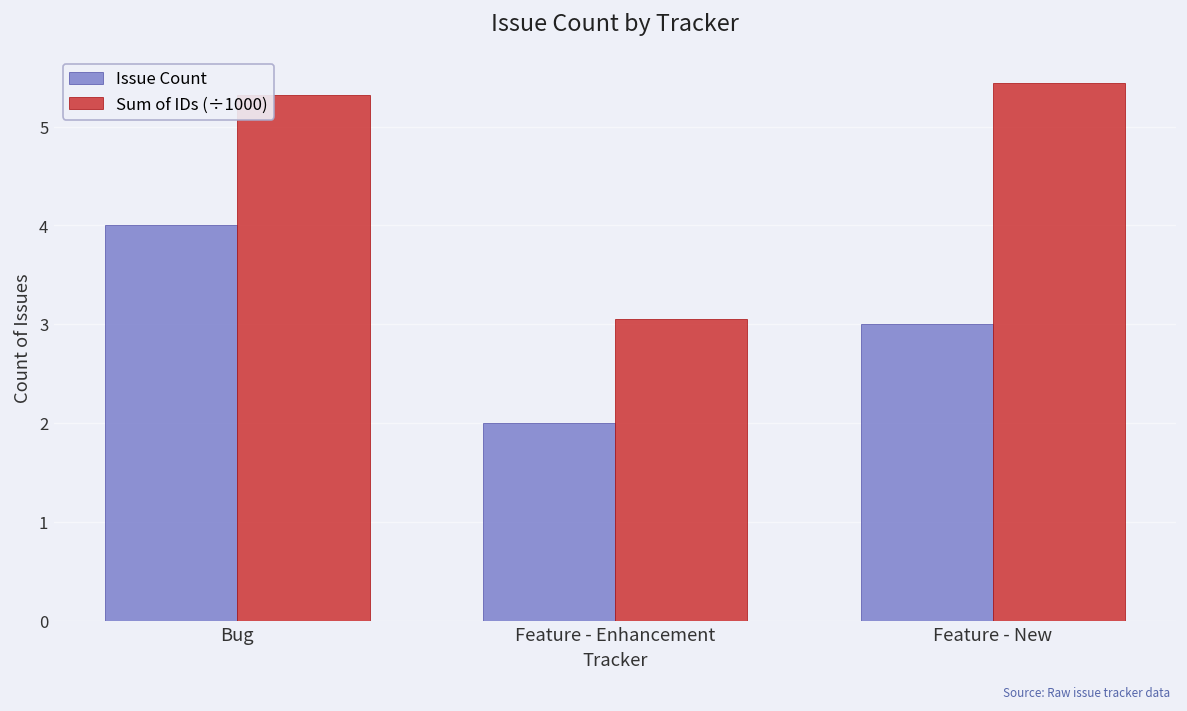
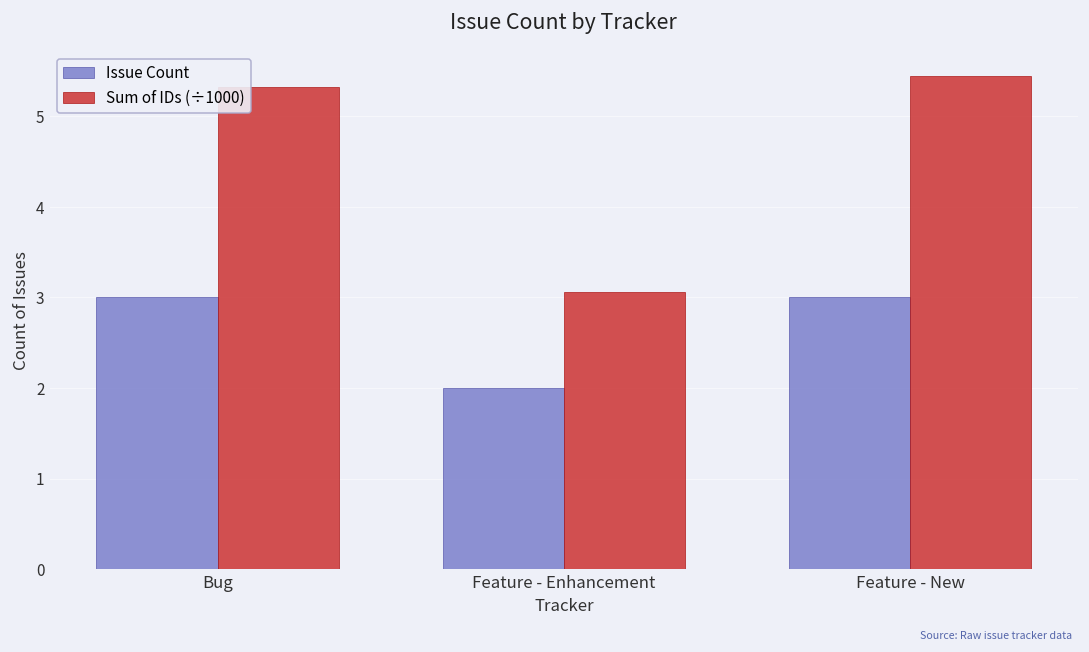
  {
    "Issue Count": {
-     "Bug": 4,
+     "Bug": 3,
      "Feature - Enhancement": 2,
      "Feature - New": 3
    },
    "Sum of IDs (÷1000)": {
      "Bug": 5.3,
      "Feature - Enhancement": 3.1,
      "Feature - New": 5.4
    }
  }
